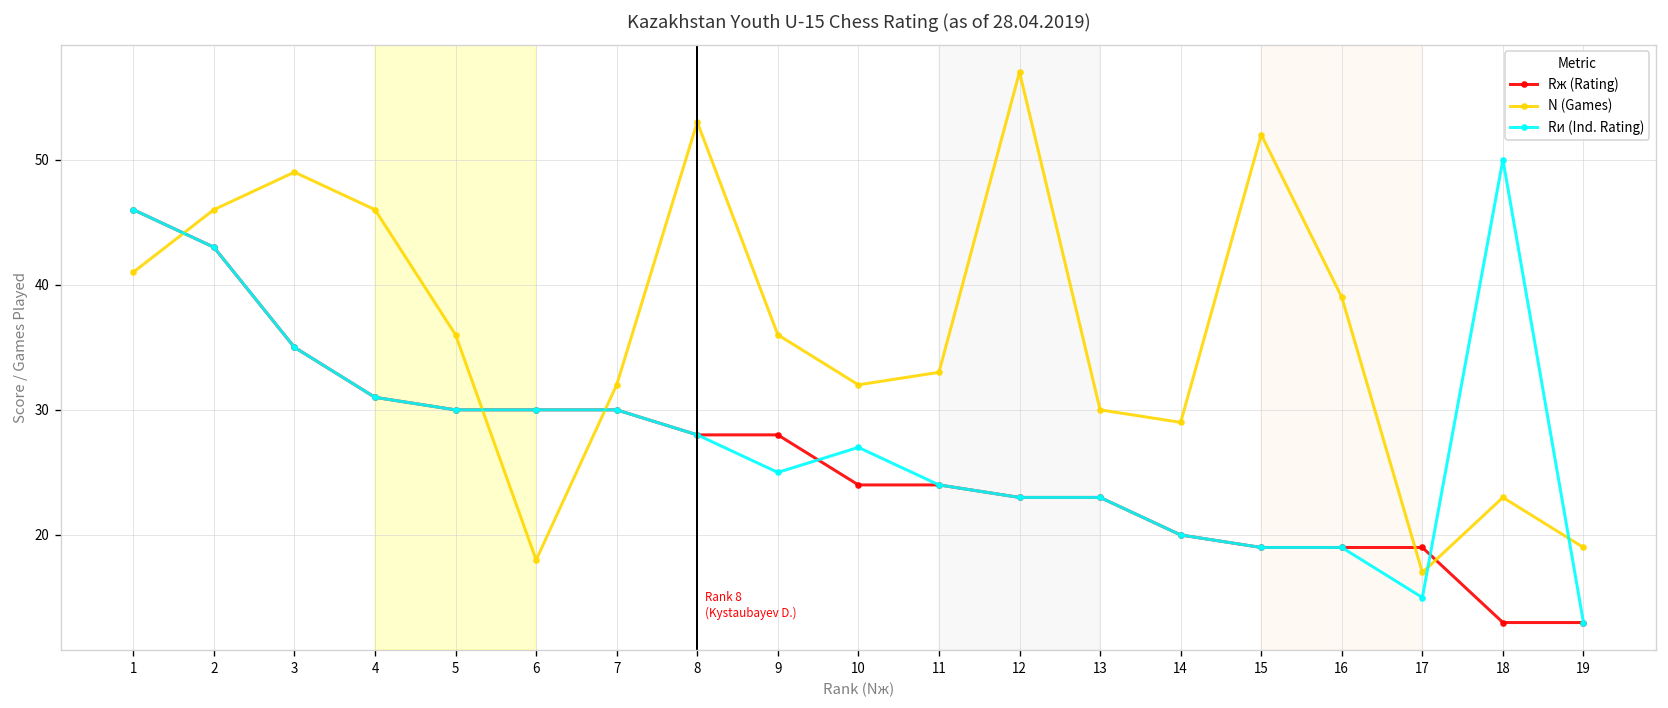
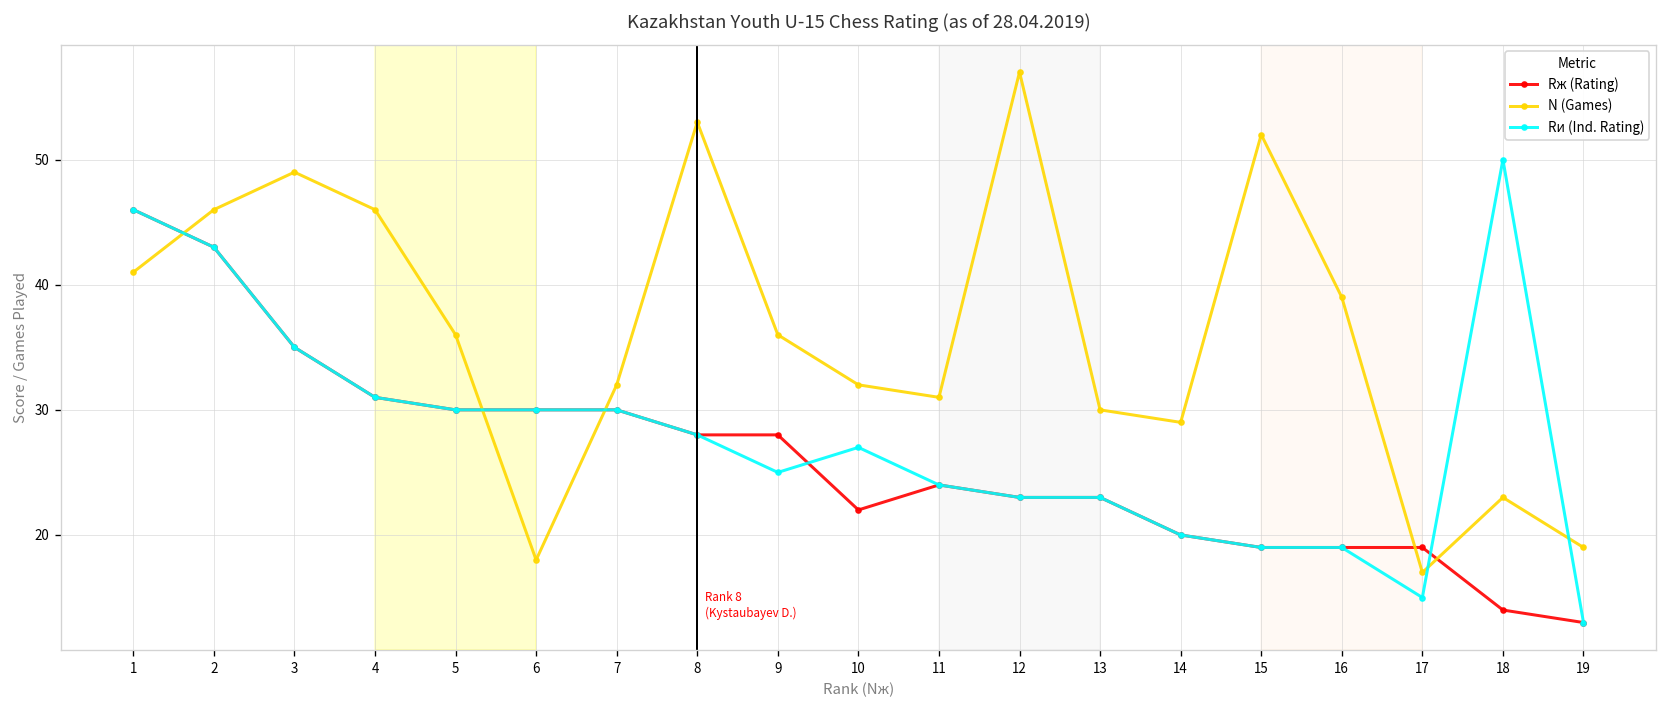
  {
    "Rж (Rating)": {
      "9": 28,
-     "10": 24,
+     "10": 22,
      "17": 19,
-     "18": 13
+     "18": 14
    },
    "N (Games)": {
      "1": 41,
      "2": 46,
      "3": 49,
      "4": 46,
      "5": 36,
      "6": 18,
      "7": 32,
      "8": 53,
      "9": 36,
      "10": 32,
-     "11": 33,
+     "11": 31,
      "12": 57,
      "13": 30,
      "14": 29,
      "15": 52,
      "16": 39,
      "17": 17,
      "18": 23,
      "19": 19
    },
    "Rи (Ind. Rating)": {
      "9": 25,
      "10": 27,
      "17": 15,
      "18": 50
    }
  }
